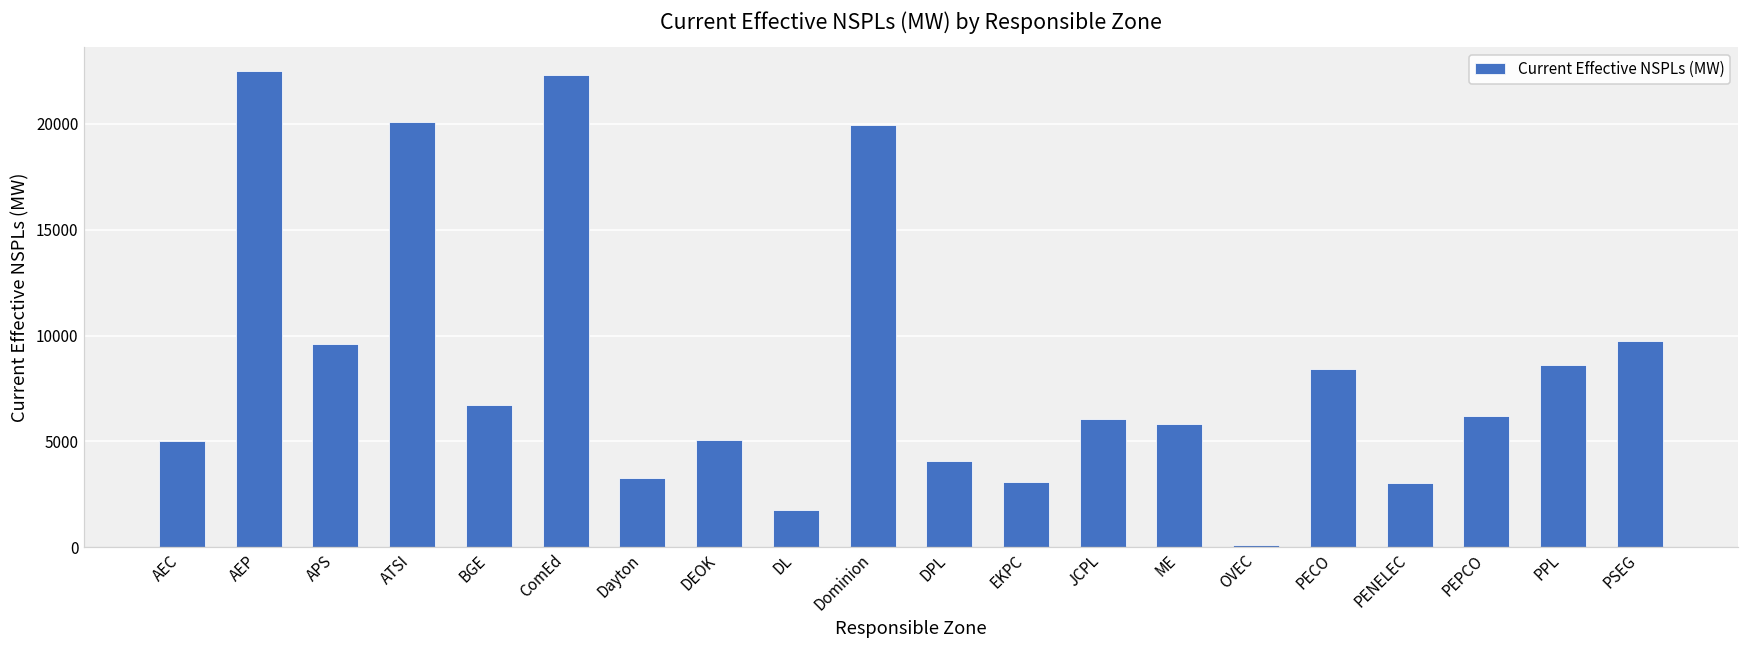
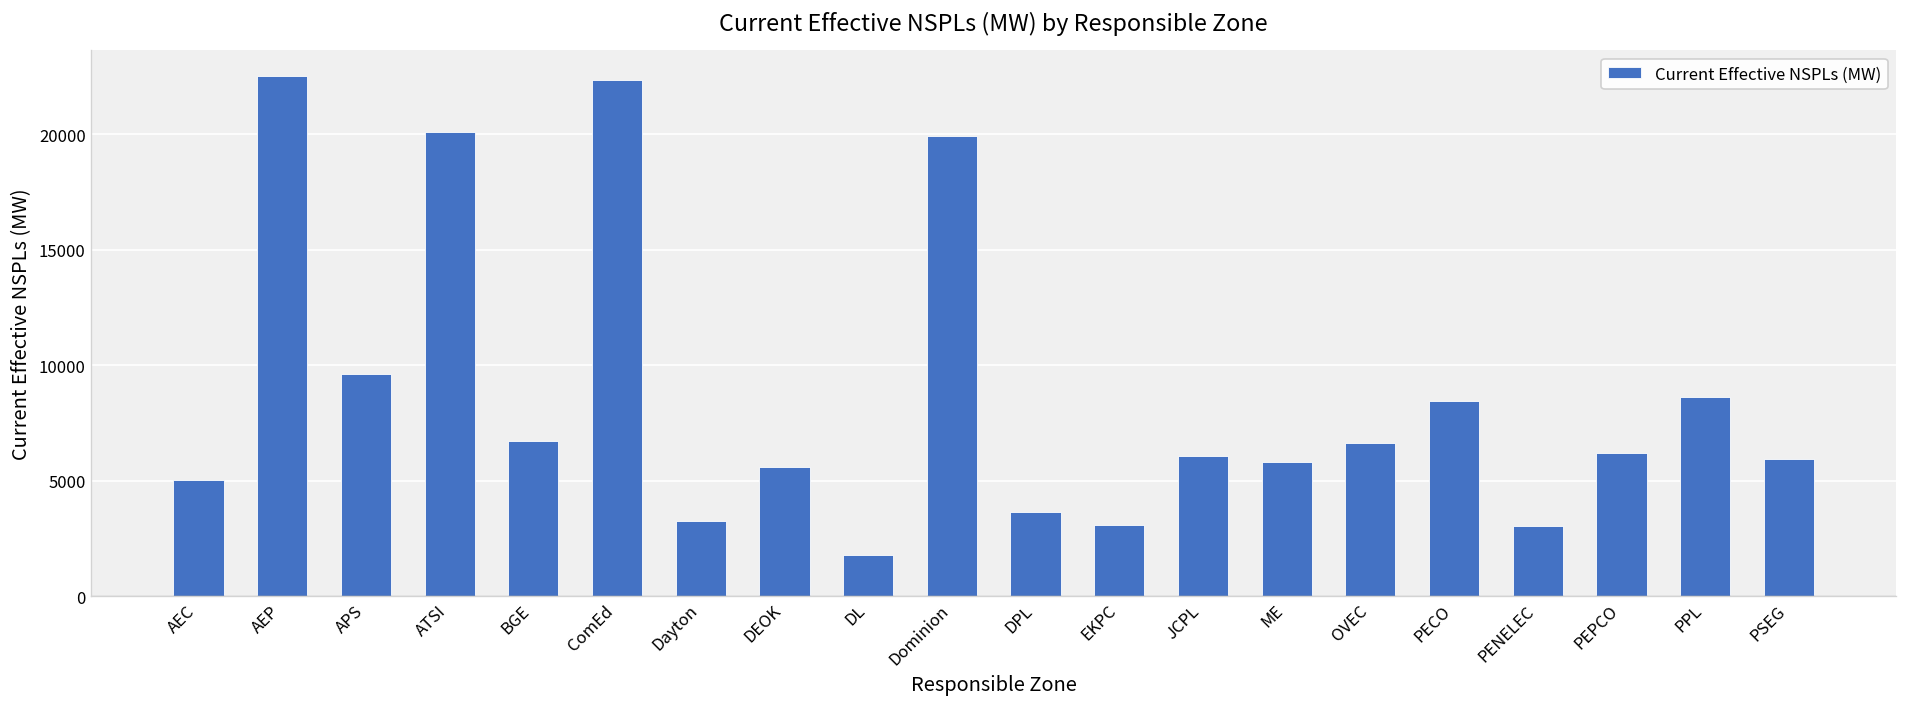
  {
    "AEC": 5000,
    "AEP": 22500,
    "APS": 9600,
    "ATSI": 20100,
    "BGE": 6700,
    "ComEd": 22300,
    "Dayton": 3300,
-   "DEOK": 5100,
+   "DEOK": 5600,
    "DL": 1800,
    "Dominion": 19900,
-   "DPL": 4100,
+   "DPL": 3600,
    "EKPC": 3100,
    "JCPL": 6100,
    "ME": 5800,
-   "OVEC": 100,
+   "OVEC": 6600,
    "PECO": 8400,
    "PENELEC": 3000,
    "PEPCO": 6200,
    "PPL": 8600,
-   "PSEG": 9800
+   "PSEG": 5900
  }
